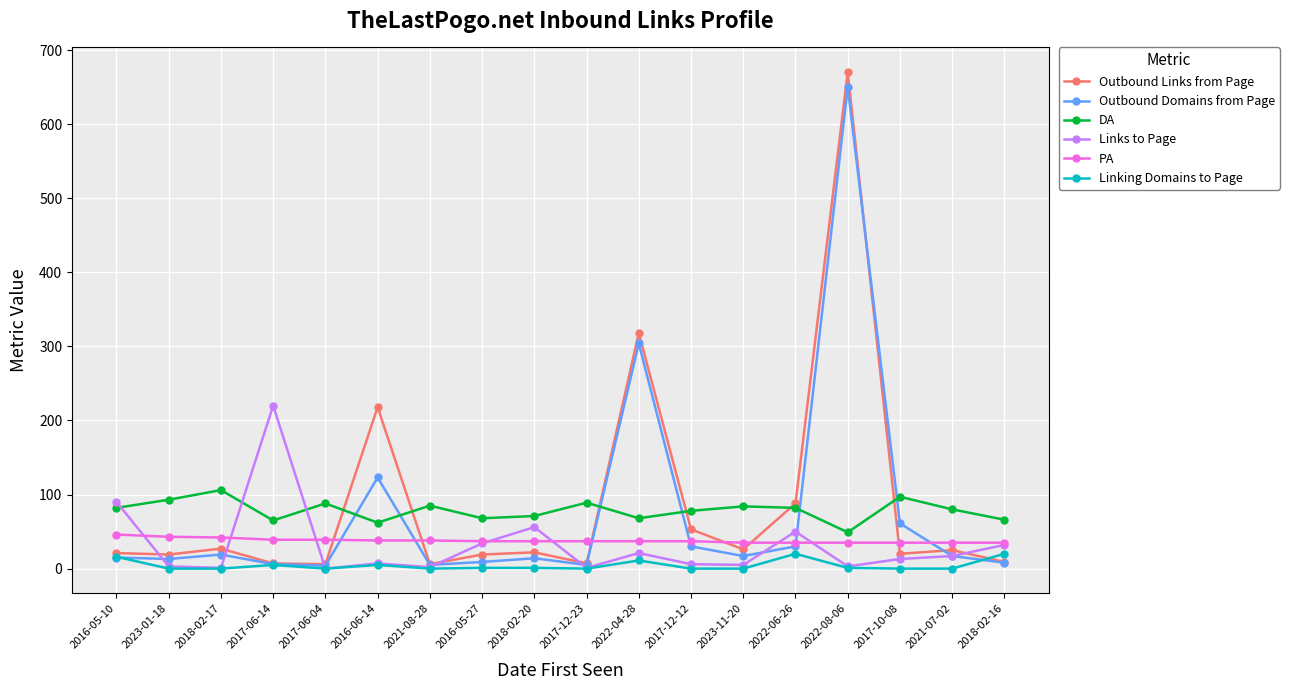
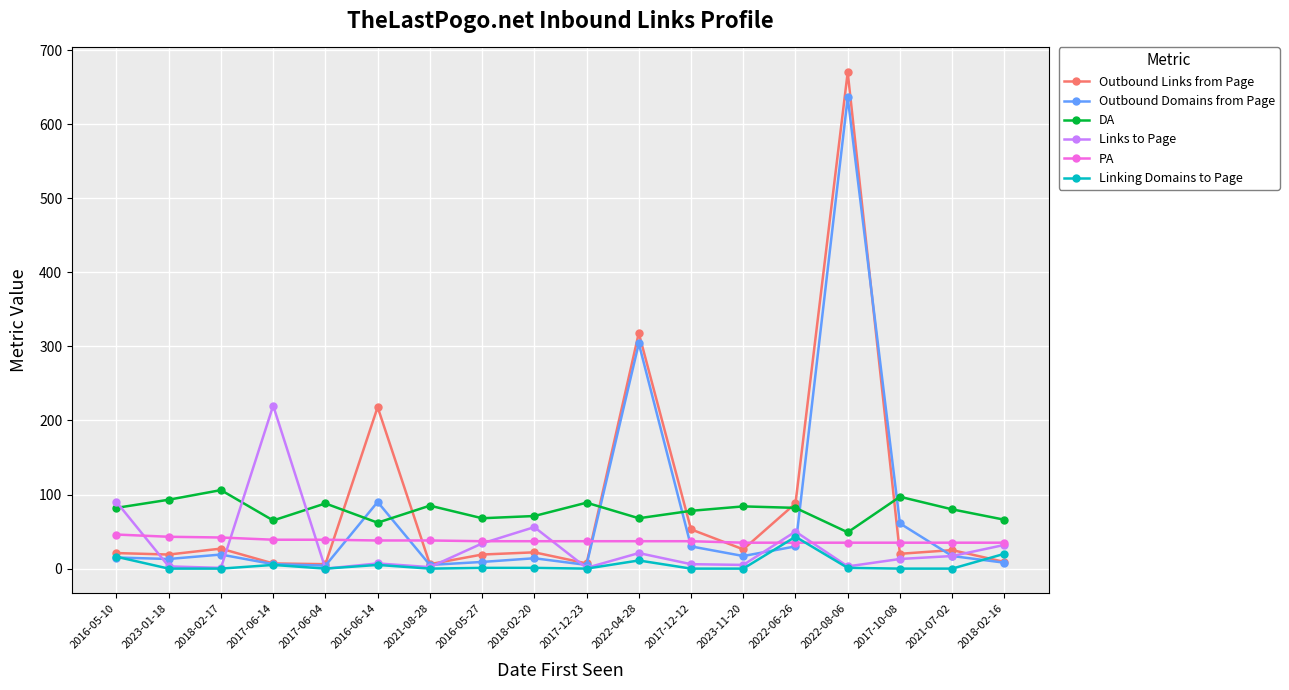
  {
    "Outbound Links from Page": {
      "2016-05-10": 20,
      "2023-01-18": 20,
      "2018-02-17": 30,
      "2016-06-14": 220,
      "2016-05-27": 20,
      "2018-02-20": 20,
      "2022-04-28": 320,
      "2017-12-12": 50,
      "2023-11-20": 30,
      "2022-06-26": 90,
      "2022-08-06": 670,
      "2017-10-08": 20,
      "2021-07-02": 30
    },
    "Outbound Domains from Page": {
      "2023-01-18": 10,
      "2018-02-17": 20,
-     "2016-06-14": 120,
+     "2016-06-14": 90,
      "2016-05-27": 10,
      "2018-02-20": 10,
      "2022-04-28": 300,
      "2017-12-12": 30,
      "2023-11-20": 20,
      "2022-06-26": 30,
-     "2022-08-06": 650,
+     "2022-08-06": 640,
      "2017-10-08": 60
    },
    "DA": {
      "2016-05-10": 80,
      "2023-01-18": 90,
      "2018-02-17": 110,
      "2017-06-14": 70,
      "2017-06-04": 90,
      "2016-06-14": 60,
      "2021-08-28": 90,
      "2016-05-27": 70,
      "2018-02-20": 70,
      "2017-12-23": 90,
      "2022-04-28": 70,
      "2017-12-12": 80,
      "2023-11-20": 80,
      "2022-06-26": 80,
      "2022-08-06": 50,
      "2017-10-08": 100,
      "2021-07-02": 80,
      "2018-02-16": 70
    },
    "Linking Domains to Page": {
      "2016-05-27": 0,
      "2018-02-20": 0,
      "2022-04-28": 10,
      "2017-12-12": 0,
      "2023-11-20": 0,
-     "2022-06-26": 20,
+     "2022-06-26": 40,
      "2017-10-08": 0,
      "2021-07-02": 0,
      "2018-02-16": 20
    }
  }
